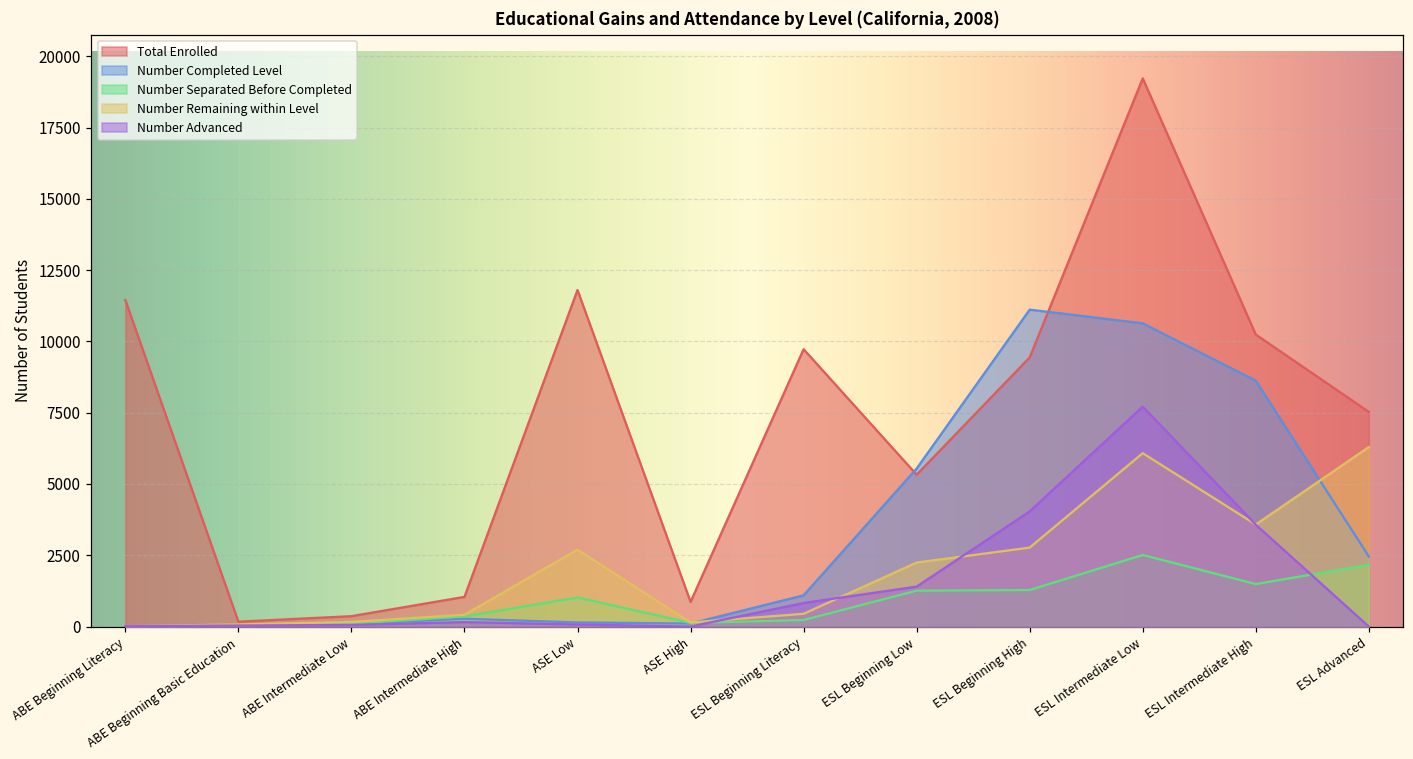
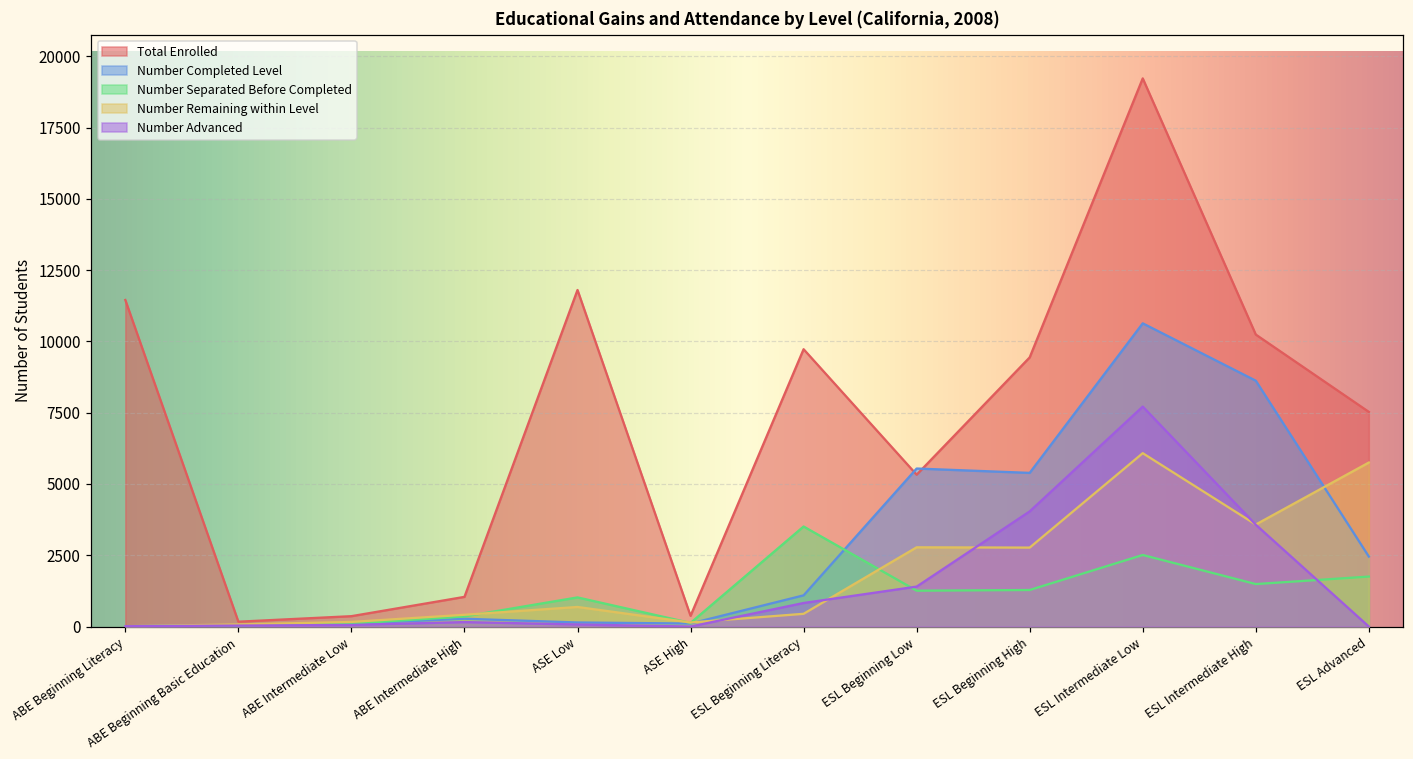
  {
    "Total Enrolled": {
      "ABE Beginning Literacy": 11500,
      "ABE Intermediate Low": 400,
      "ABE Intermediate High": 1000,
      "ASE Low": 11800,
-     "ASE High": 900,
+     "ASE High": 400,
      "ESL Beginning Literacy": 9700,
      "ESL Beginning Low": 5300,
      "ESL Beginning High": 9400,
      "ESL Intermediate Low": 19200,
      "ESL Intermediate High": 10200,
      "ESL Advanced": 7500
    },
    "Number Completed Level": {
      "ESL Beginning Literacy": 1100,
      "ESL Beginning Low": 5500,
-     "ESL Beginning High": 11100,
+     "ESL Beginning High": 5400,
      "ESL Intermediate Low": 10600,
      "ESL Intermediate High": 8600,
      "ESL Advanced": 2500
    },
    "Number Separated Before Completed": {
      "ASE Low": 1000,
-     "ESL Beginning Literacy": 200,
+     "ESL Beginning Literacy": 3500,
      "ESL Beginning Low": 1300,
      "ESL Beginning High": 1300,
      "ESL Intermediate Low": 2500,
      "ESL Intermediate High": 1500,
-     "ESL Advanced": 2200
+     "ESL Advanced": 1800
    },
    "Number Remaining within Level": {
-     "ASE Low": 2700,
+     "ASE Low": 700,
      "ESL Beginning Literacy": 400,
-     "ESL Beginning Low": 2200,
+     "ESL Beginning Low": 2800,
      "ESL Beginning High": 2800,
      "ESL Intermediate Low": 6100,
-     "ESL Advanced": 6300
+     "ESL Advanced": 5800
    },
    "Number Advanced": {
      "ABE Intermediate High": 200,
      "ASE High": 0,
      "ESL Beginning Literacy": 800,
      "ESL Beginning Low": 1400,
      "ESL Beginning High": 4000,
      "ESL Intermediate Low": 7700,
      "ESL Advanced": 0
    }
  }
